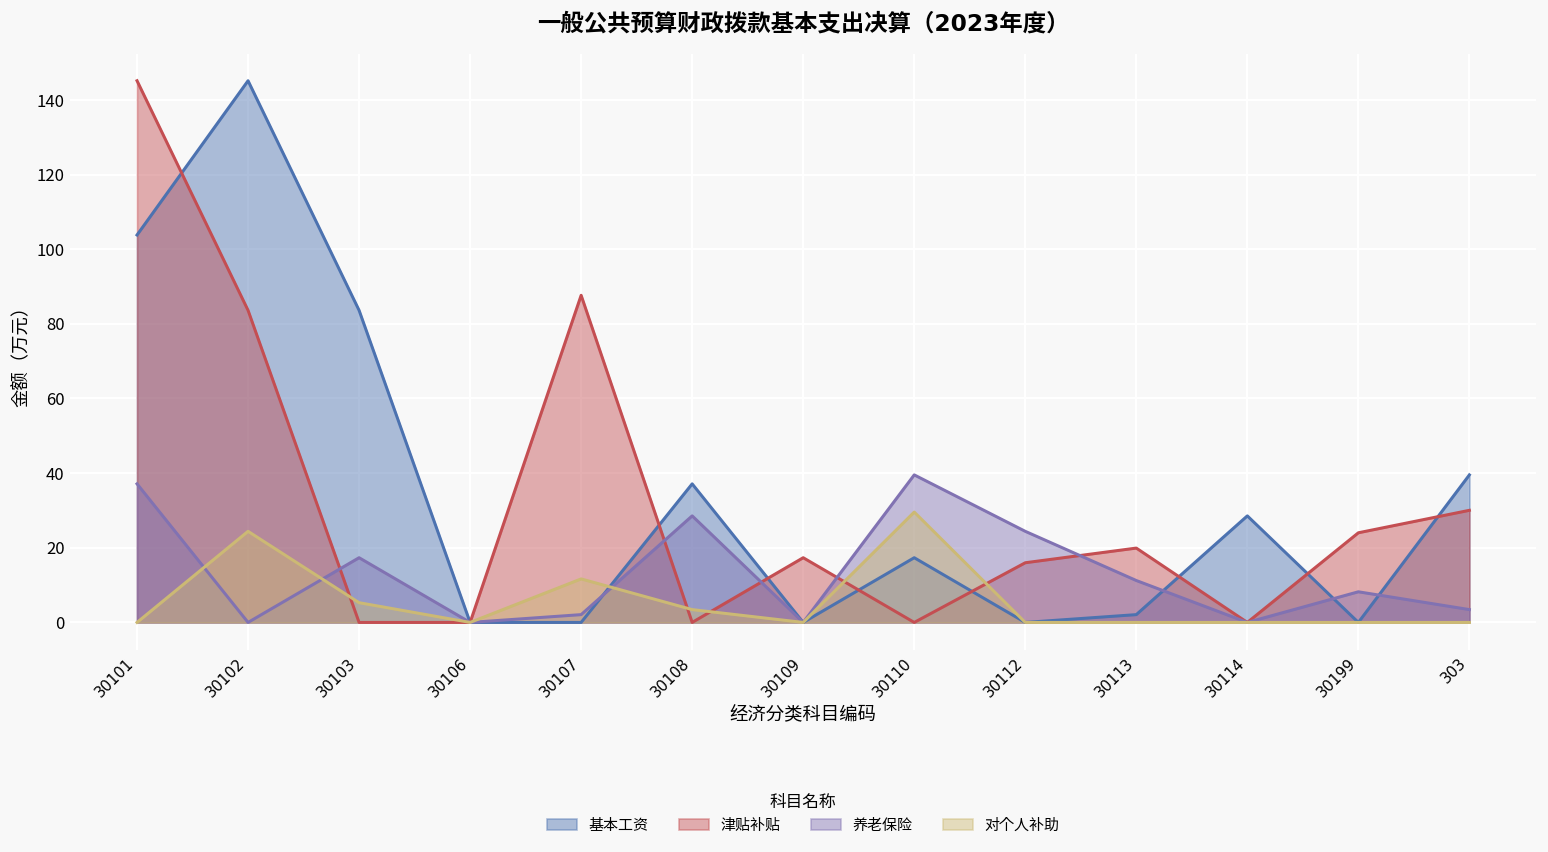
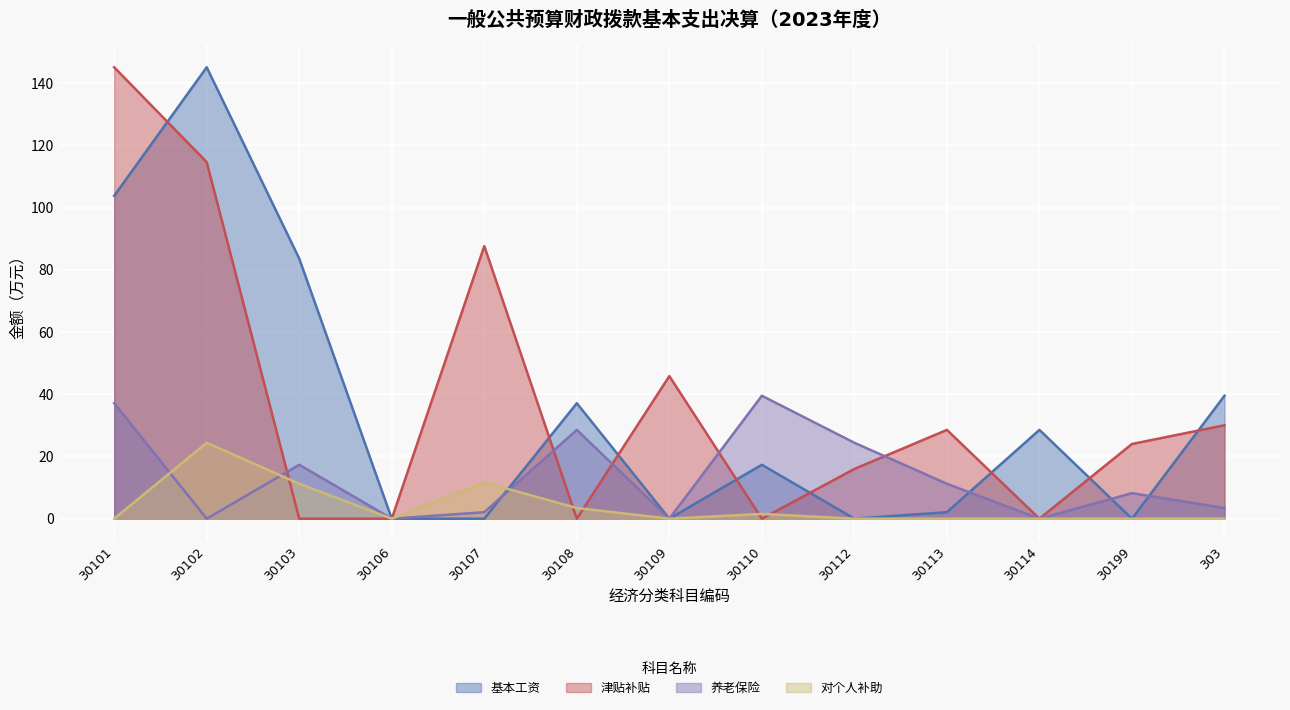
  {
    "津贴补贴": {
      "30101": 145,
-     "30102": 84,
+     "30102": 115,
      "30103": 0,
      "30107": 88,
      "30108": 0,
-     "30109": 17,
+     "30109": 46,
      "30110": 0,
      "30112": 16,
-     "30113": 20,
+     "30113": 29,
      "30199": 24,
      "303": 30
    },
    "对个人补助": {
      "30101": 0,
      "30102": 24,
-     "30103": 5,
+     "30103": 11,
      "30107": 12,
      "30108": 3,
-     "30110": 30,
+     "30110": 2,
      "30113": 0,
      "303": 0
    }
  }
